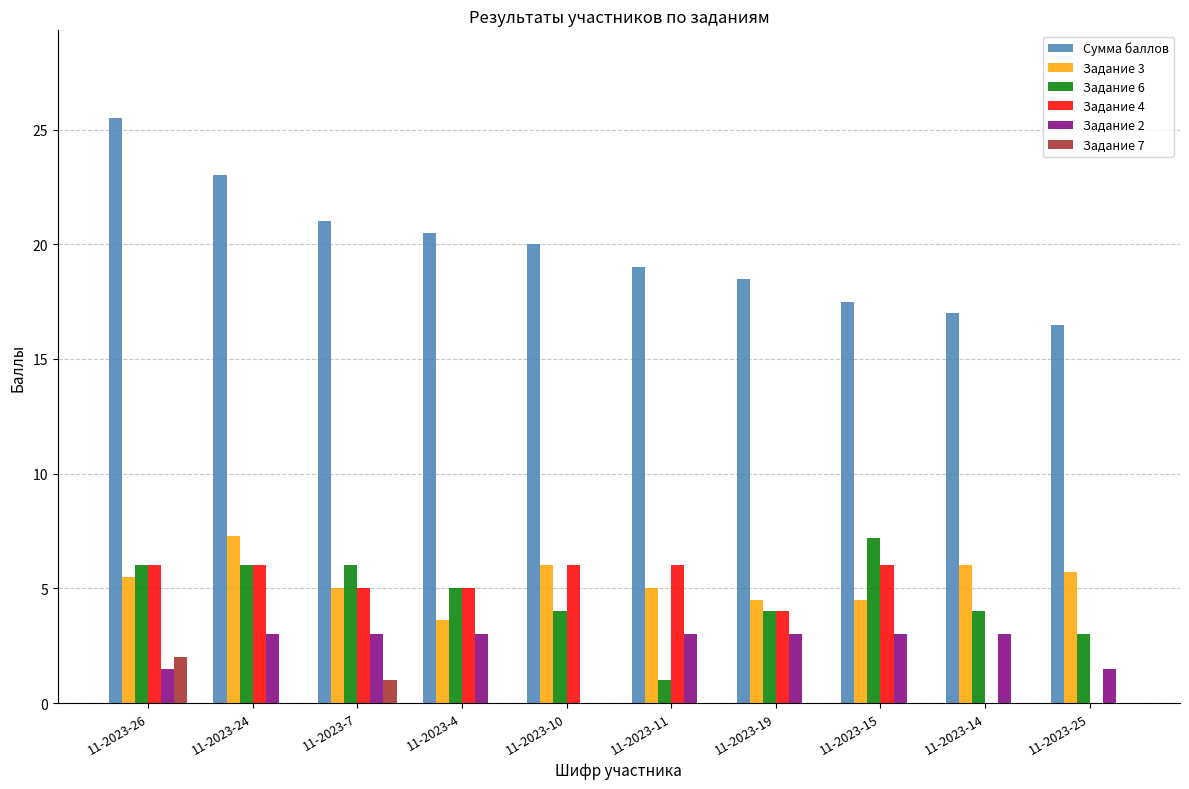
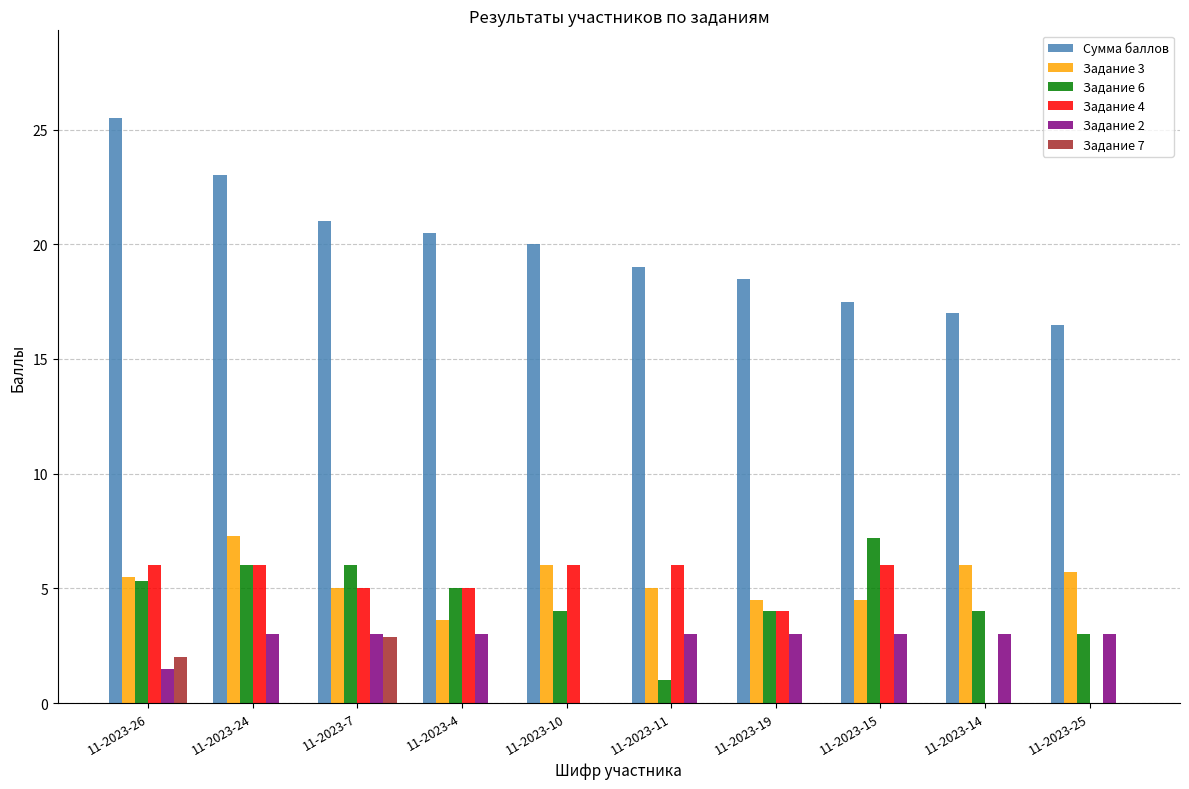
  {
    "Сумма баллов": {
      "11-2023-26": 25.5,
      "11-2023-24": 23.0,
      "11-2023-7": 21.0,
      "11-2023-4": 20.5,
      "11-2023-10": 20.0,
      "11-2023-11": 19.0,
      "11-2023-19": 18.5,
      "11-2023-15": 17.5,
      "11-2023-14": 17.0,
      "11-2023-25": 16.5
    },
    "Задание 3": {
      "11-2023-26": 5.5,
      "11-2023-24": 7.3,
      "11-2023-7": 5.0,
      "11-2023-4": 3.6,
      "11-2023-10": 6.0,
      "11-2023-11": 5.0,
      "11-2023-19": 4.5,
      "11-2023-15": 4.5,
      "11-2023-14": 6.0,
      "11-2023-25": 5.7
    },
    "Задание 6": {
-     "11-2023-26": 6.0,
+     "11-2023-26": 5.3,
      "11-2023-24": 6.0,
      "11-2023-7": 6.0,
      "11-2023-4": 5.0,
      "11-2023-10": 4.0,
      "11-2023-11": 1.0,
      "11-2023-19": 4.0,
      "11-2023-15": 7.2,
      "11-2023-14": 4.0,
      "11-2023-25": 3.0
    },
    "Задание 4": {
      "11-2023-26": 6.0,
      "11-2023-24": 6.0,
      "11-2023-7": 5.0,
      "11-2023-4": 5.0,
      "11-2023-10": 6.0,
      "11-2023-11": 6.0,
      "11-2023-19": 4.0,
      "11-2023-15": 6.0,
      "11-2023-14": 0.0,
      "11-2023-25": 0.0
    },
    "Задание 2": {
      "11-2023-26": 1.5,
      "11-2023-24": 3.0,
      "11-2023-7": 3.0,
      "11-2023-4": 3.0,
      "11-2023-10": 0.0,
      "11-2023-11": 3.0,
      "11-2023-19": 3.0,
      "11-2023-15": 3.0,
      "11-2023-14": 3.0,
-     "11-2023-25": 1.5
+     "11-2023-25": 3.0
    },
    "Задание 7": {
      "11-2023-26": 2.0,
      "11-2023-24": 0.0,
-     "11-2023-7": 1.0,
+     "11-2023-7": 2.9,
      "11-2023-4": 0.0,
      "11-2023-10": 0.0,
      "11-2023-11": 0.0,
      "11-2023-19": 0.0,
      "11-2023-15": 0.0,
      "11-2023-14": 0.0,
      "11-2023-25": 0.0
    }
  }
